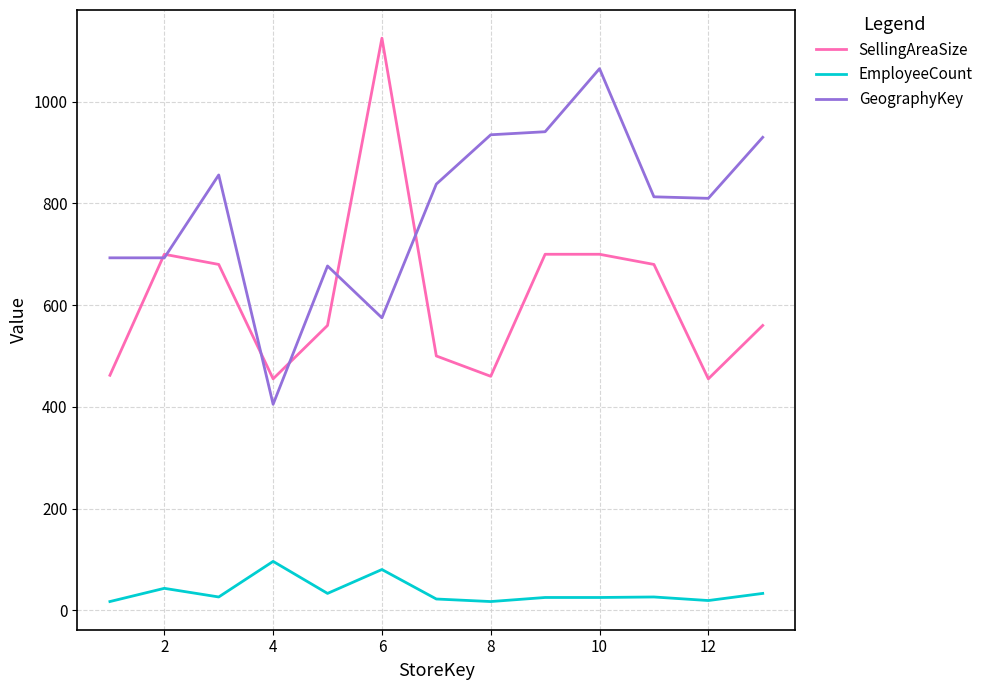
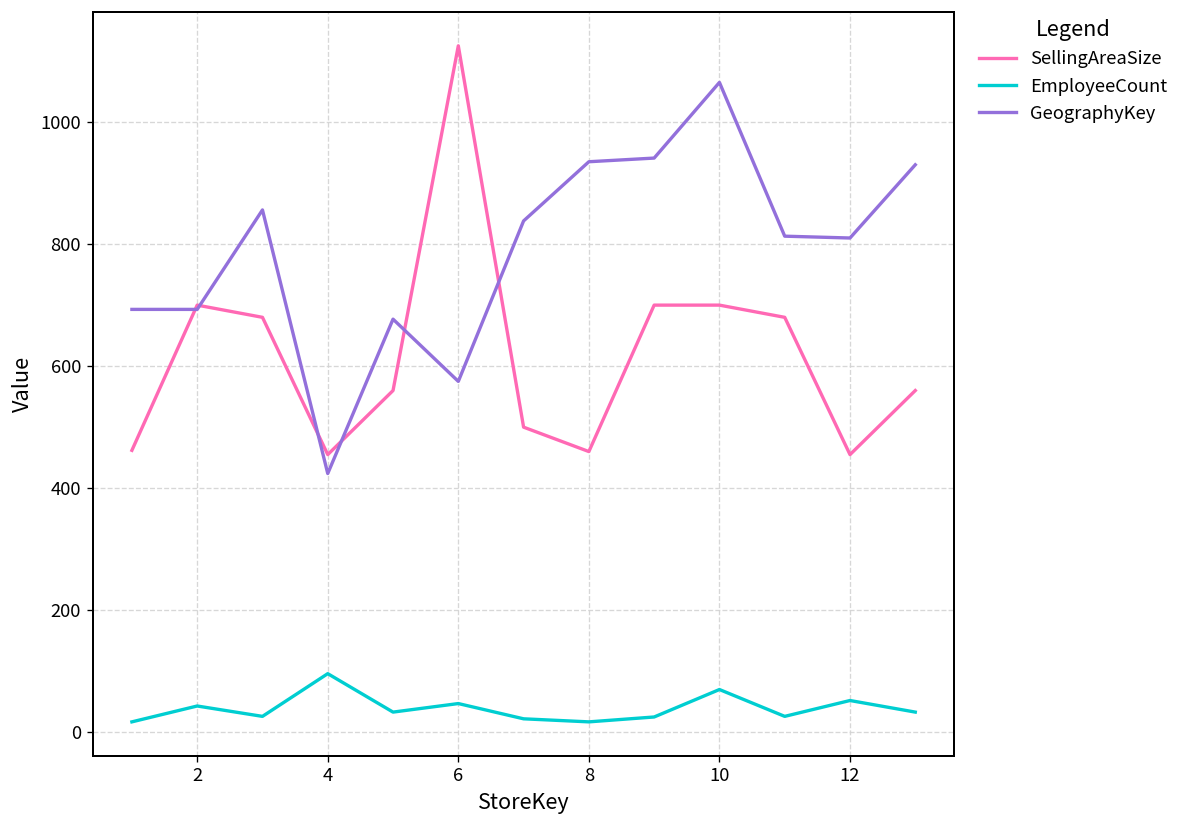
  {
    "SellingAreaSize": {
      "2": 700,
      "4": 460,
      "6": 1130,
      "8": 460,
      "10": 700,
      "12": 460
    },
    "EmployeeCount": {
      "2": 40,
      "4": 100,
-     "6": 80,
+     "6": 50,
      "8": 20,
-     "10": 30,
-     "12": 20
+     "10": 70,
+     "12": 50
    },
    "GeographyKey": {
      "2": 690,
-     "4": 410,
+     "4": 420,
      "6": 580,
      "8": 940,
      "10": 1070,
      "12": 810
    }
  }
